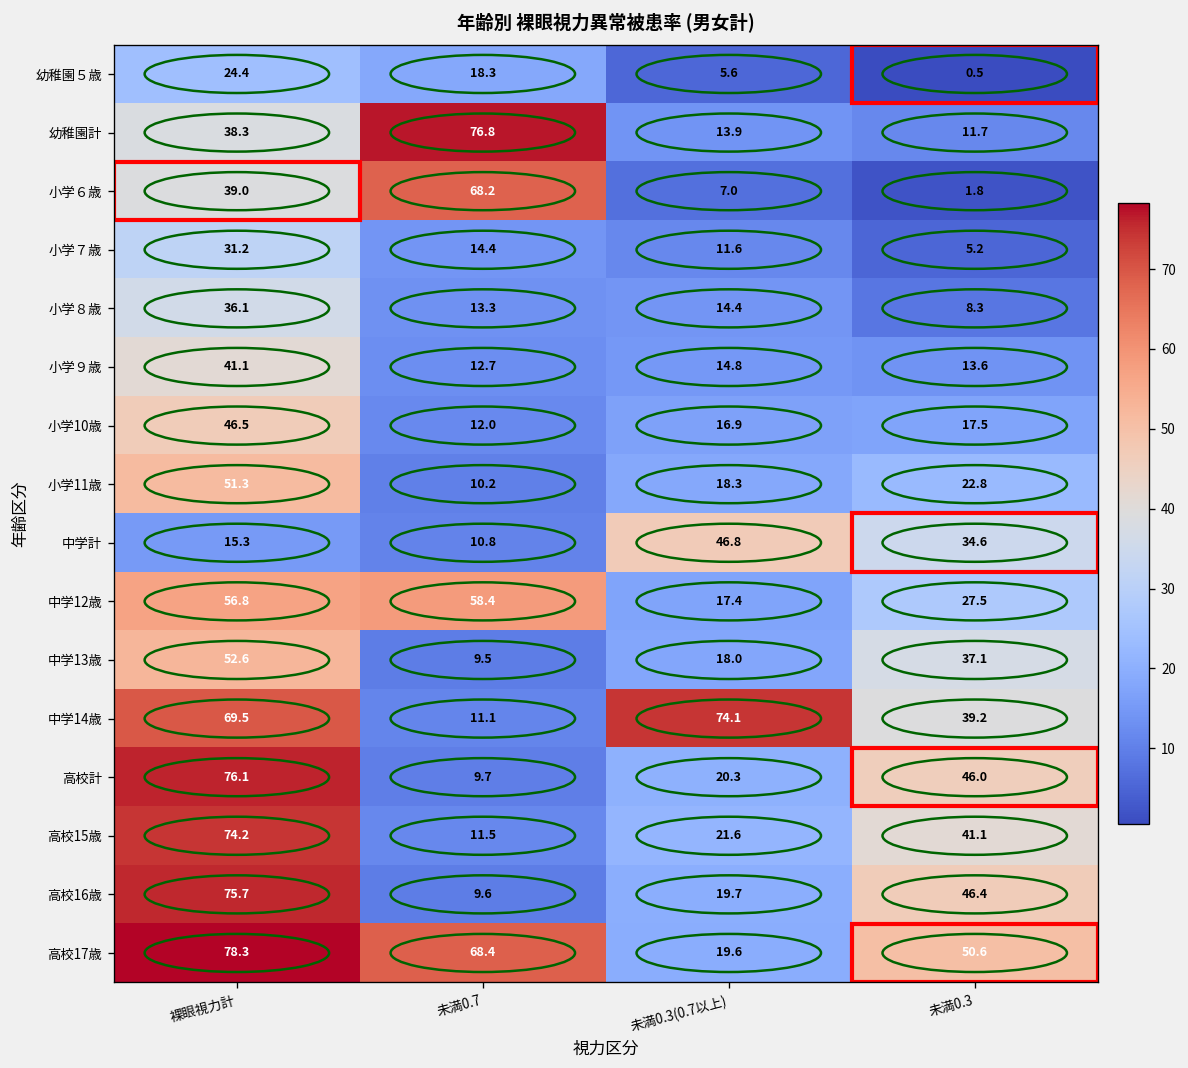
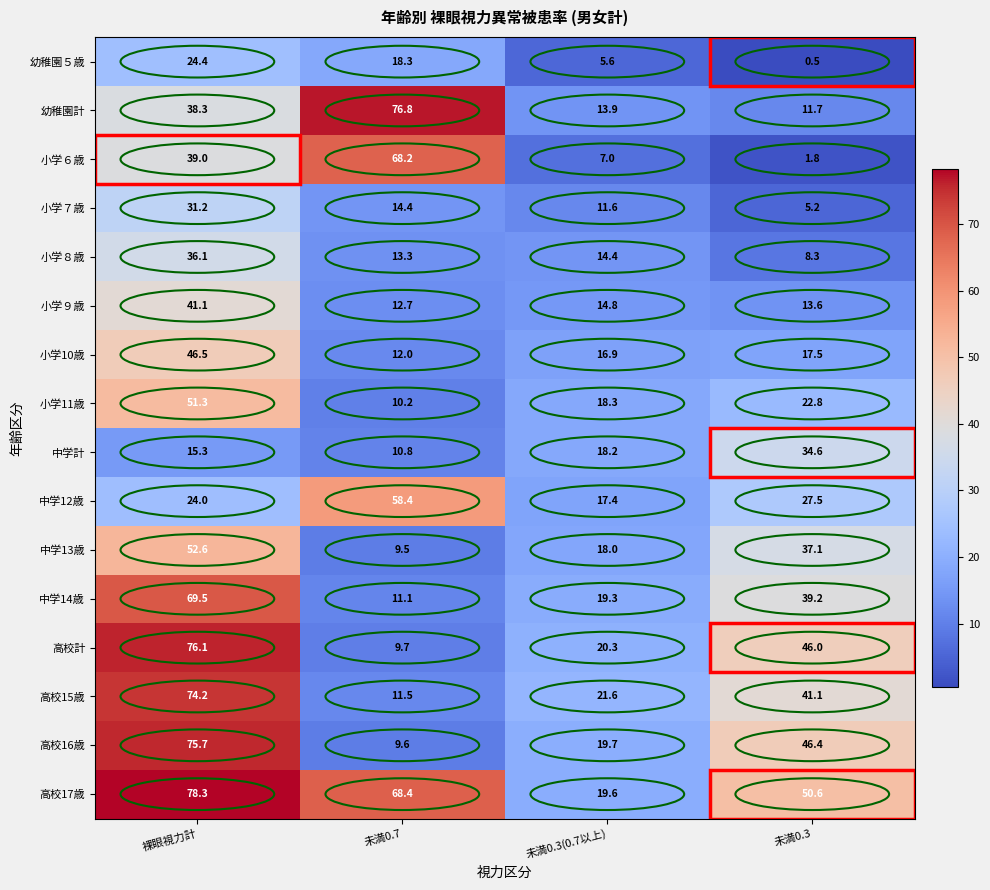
  {
    "幼稚園５歳": {
      "裸眼視力計": 24.4,
      "未満0.7": 18.3,
      "未満0.3(0.7以上)": 5.6,
      "未満0.3": 0.5
    },
    "幼稚園計": {
      "裸眼視力計": 38.3,
      "未満0.7": 76.8,
      "未満0.3(0.7以上)": 13.9,
      "未満0.3": 11.7
    },
    "小学６歳": {
      "裸眼視力計": 39.0,
      "未満0.7": 68.2,
      "未満0.3(0.7以上)": 7.0,
      "未満0.3": 1.8
    },
    "小学７歳": {
      "裸眼視力計": 31.2,
      "未満0.7": 14.4,
      "未満0.3(0.7以上)": 11.6,
      "未満0.3": 5.2
    },
    "小学８歳": {
      "裸眼視力計": 36.1,
      "未満0.7": 13.3,
      "未満0.3(0.7以上)": 14.4,
      "未満0.3": 8.3
    },
    "小学９歳": {
      "裸眼視力計": 41.1,
      "未満0.7": 12.7,
      "未満0.3(0.7以上)": 14.8,
      "未満0.3": 13.6
    },
    "小学10歳": {
      "裸眼視力計": 46.5,
      "未満0.7": 12.0,
      "未満0.3(0.7以上)": 16.9,
      "未満0.3": 17.5
    },
    "小学11歳": {
      "裸眼視力計": 51.3,
      "未満0.7": 10.2,
      "未満0.3(0.7以上)": 18.3,
      "未満0.3": 22.8
    },
    "中学計": {
      "裸眼視力計": 15.3,
      "未満0.7": 10.8,
-     "未満0.3(0.7以上)": 46.8,
+     "未満0.3(0.7以上)": 18.2,
      "未満0.3": 34.6
    },
    "中学12歳": {
-     "裸眼視力計": 56.8,
+     "裸眼視力計": 24.0,
      "未満0.7": 58.4,
      "未満0.3(0.7以上)": 17.4,
      "未満0.3": 27.5
    },
    "中学13歳": {
      "裸眼視力計": 52.6,
      "未満0.7": 9.5,
      "未満0.3(0.7以上)": 18.0,
      "未満0.3": 37.1
    },
    "中学14歳": {
      "裸眼視力計": 69.5,
      "未満0.7": 11.1,
-     "未満0.3(0.7以上)": 74.1,
+     "未満0.3(0.7以上)": 19.3,
      "未満0.3": 39.2
    },
    "高校計": {
      "裸眼視力計": 76.1,
      "未満0.7": 9.7,
      "未満0.3(0.7以上)": 20.3,
      "未満0.3": 46.0
    },
    "高校15歳": {
      "裸眼視力計": 74.2,
      "未満0.7": 11.5,
      "未満0.3(0.7以上)": 21.6,
      "未満0.3": 41.1
    },
    "高校16歳": {
      "裸眼視力計": 75.7,
      "未満0.7": 9.6,
      "未満0.3(0.7以上)": 19.7,
      "未満0.3": 46.4
    },
    "高校17歳": {
      "裸眼視力計": 78.3,
      "未満0.7": 68.4,
      "未満0.3(0.7以上)": 19.6,
      "未満0.3": 50.6
    }
  }
